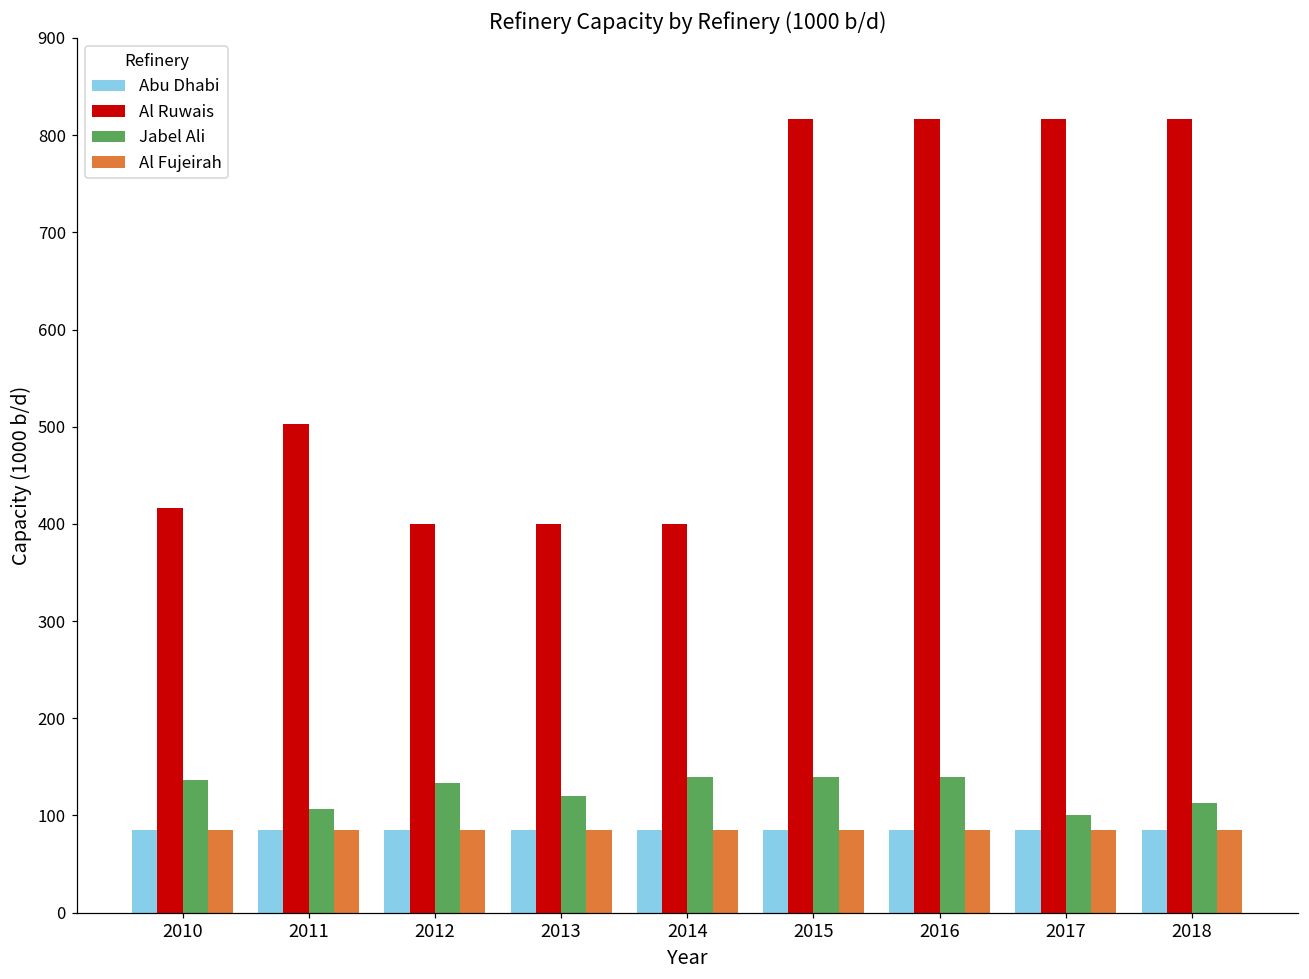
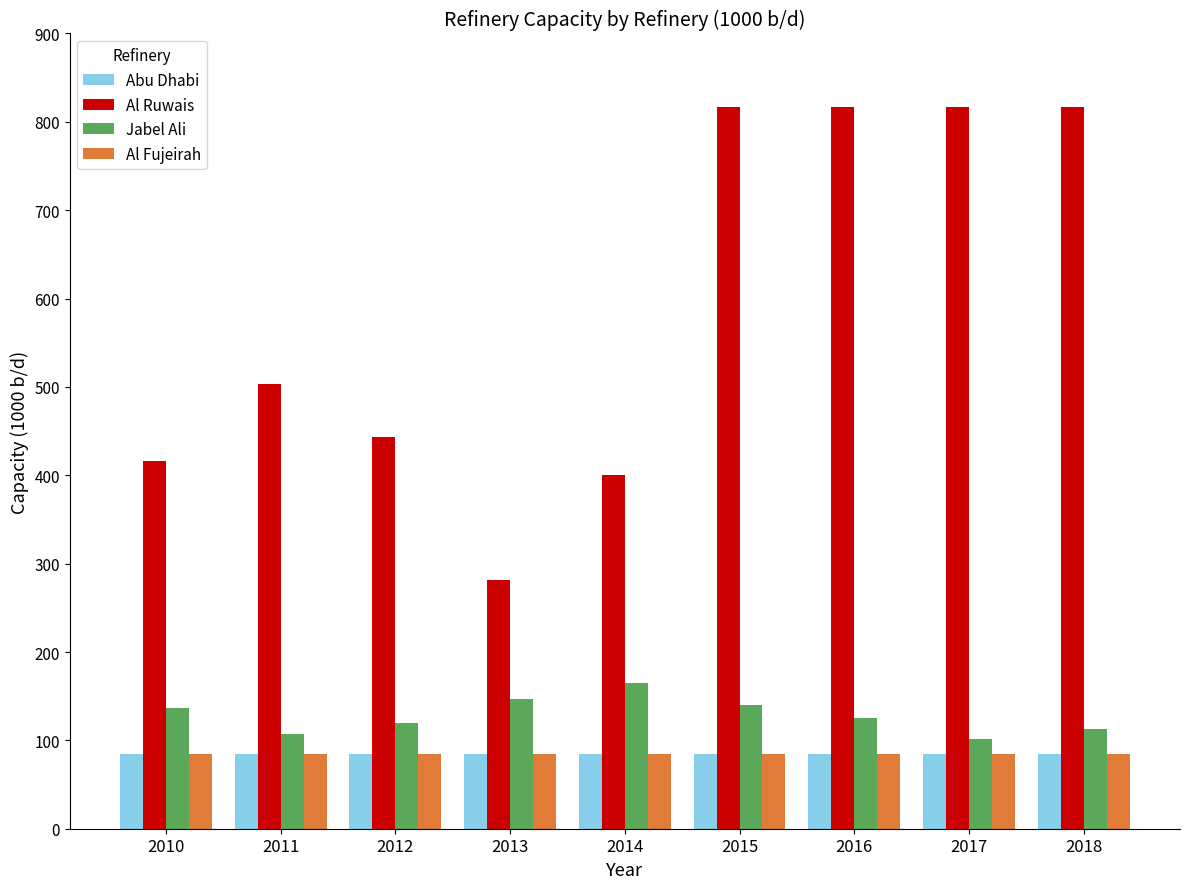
  {
    "Abu Dhabi": {
      "2010": 90,
      "2011": 90,
      "2012": 90,
      "2013": 90,
      "2014": 90,
      "2015": 90,
      "2016": 90,
      "2017": 90,
      "2018": 90
    },
    "Al Ruwais": {
      "2010": 420,
      "2011": 500,
-     "2012": 400,
-     "2013": 400,
+     "2012": 440,
+     "2013": 280,
      "2014": 400,
      "2015": 820,
      "2016": 820,
      "2017": 820,
      "2018": 820
    },
    "Jabel Ali": {
      "2010": 140,
      "2011": 110,
-     "2012": 130,
-     "2013": 120,
-     "2014": 140,
+     "2012": 120,
+     "2013": 150,
+     "2014": 170,
      "2015": 140,
-     "2016": 140,
+     "2016": 130,
      "2017": 100,
      "2018": 110
    },
    "Al Fujeirah": {
      "2010": 90,
      "2011": 90,
      "2012": 90,
      "2013": 90,
      "2014": 90,
      "2015": 90,
      "2016": 90,
      "2017": 90,
      "2018": 90
    }
  }
